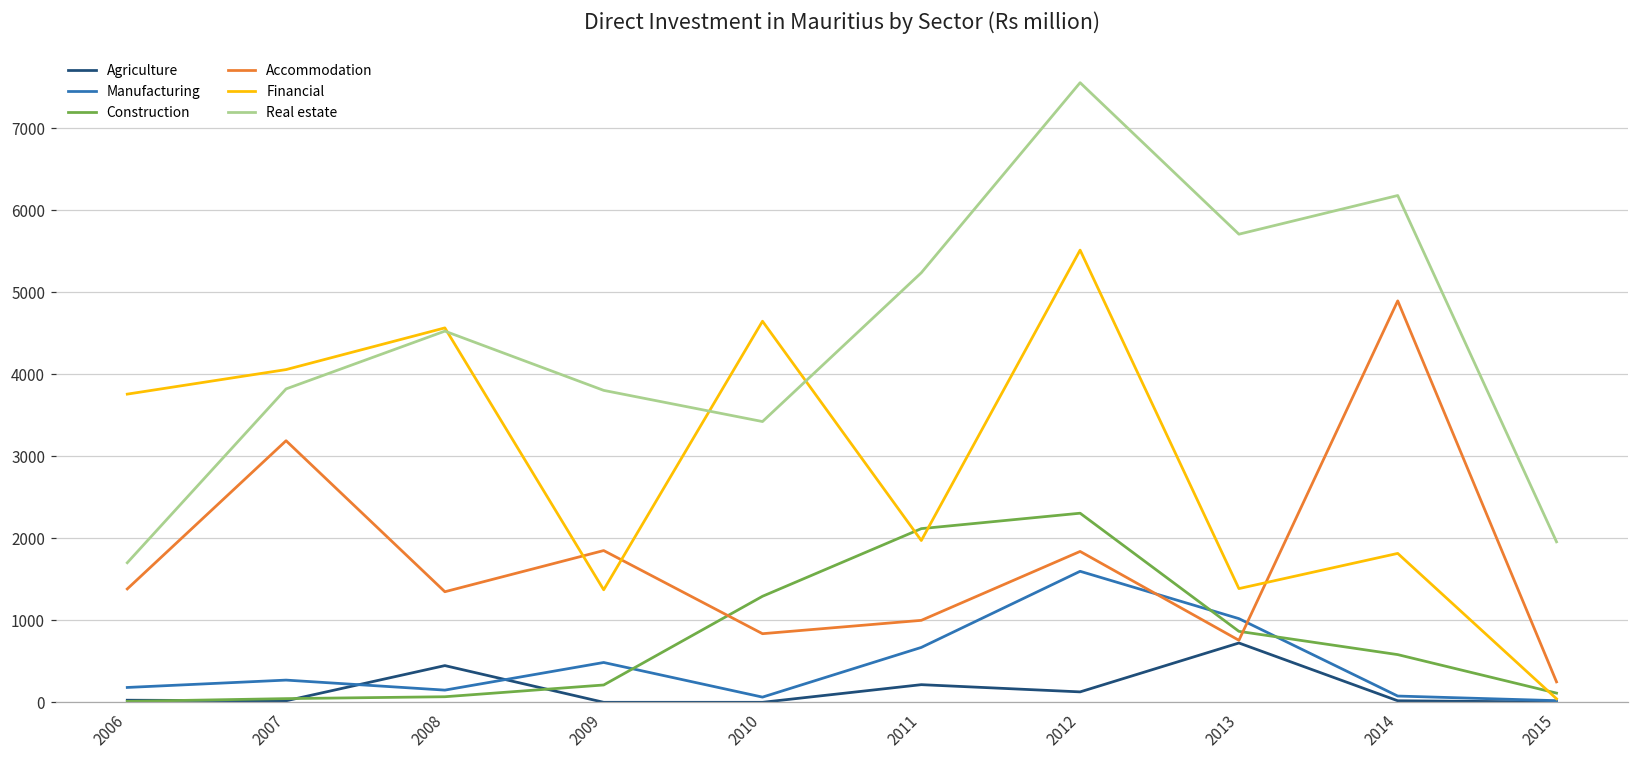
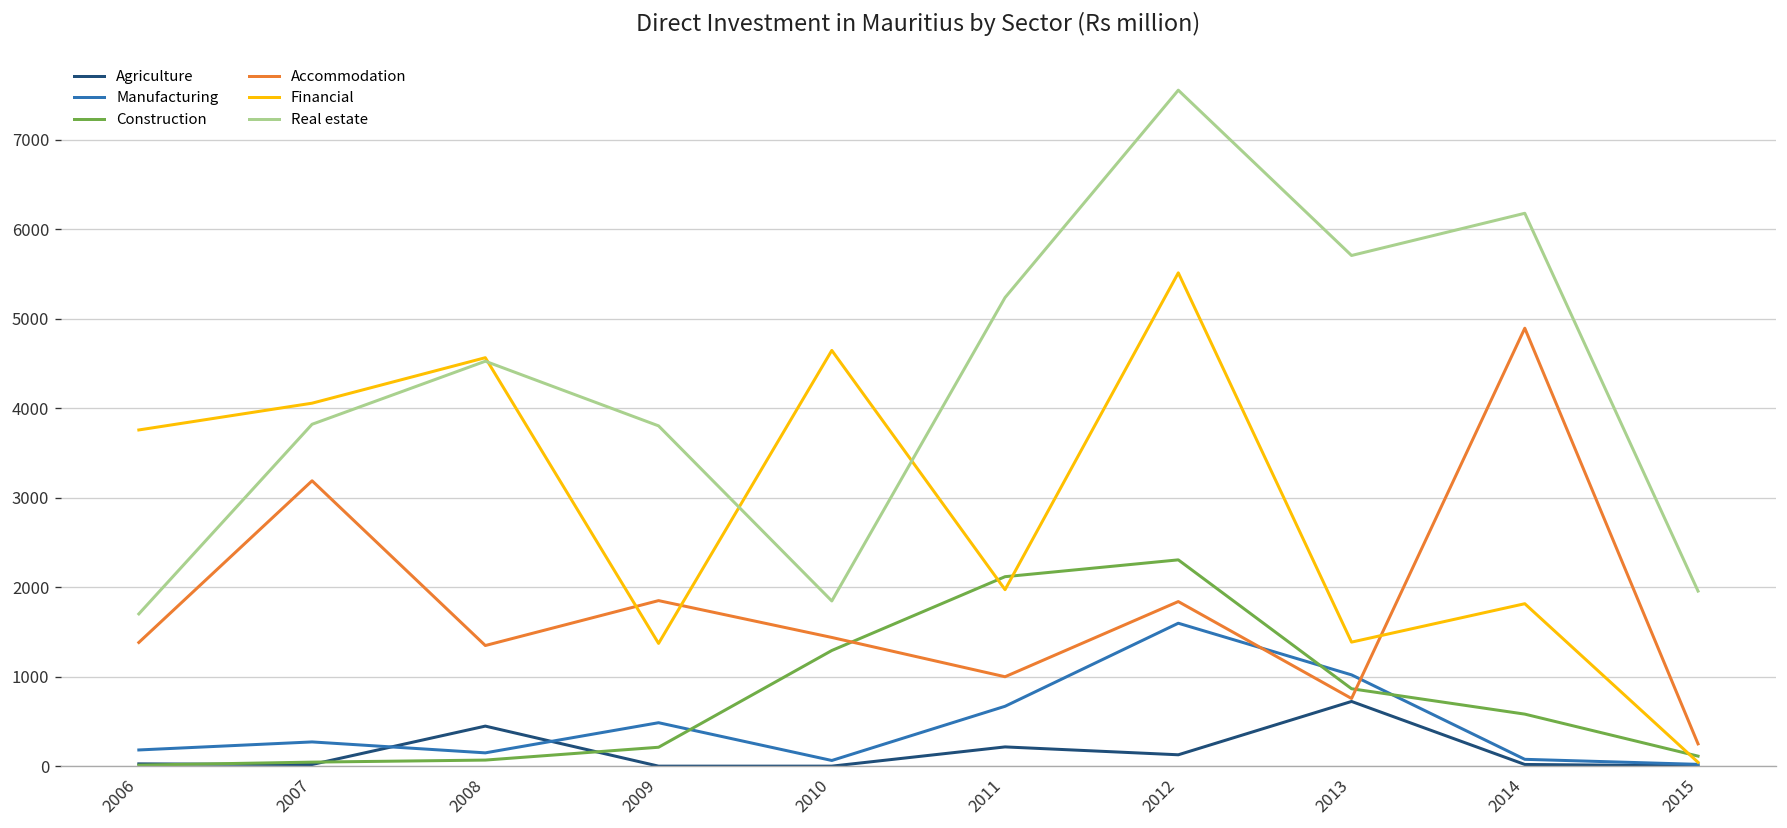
  {
    "Agriculture": {
      "2008": 400,
      "2009": 0,
      "2010": 0,
      "2011": 200,
      "2012": 100,
      "2014": 0
    },
    "Manufacturing": {
      "2006": 200,
      "2007": 300,
      "2008": 100,
      "2009": 500,
      "2010": 100,
      "2011": 700,
      "2012": 1600,
      "2013": 1000,
      "2014": 100
    },
    "Construction": {
      "2008": 100,
      "2009": 200,
      "2010": 1300,
      "2011": 2100,
      "2012": 2300,
      "2013": 900,
      "2014": 600,
      "2015": 100
    },
    "Accommodation": {
      "2006": 1400,
      "2007": 3200,
      "2008": 1300,
      "2009": 1800,
-     "2010": 800,
+     "2010": 1400,
      "2011": 1000,
      "2012": 1800,
      "2014": 4900,
      "2015": 200
    },
    "Financial": {
      "2006": 3800,
      "2007": 4100,
      "2008": 4600,
      "2009": 1400,
      "2010": 4600,
      "2011": 2000,
      "2012": 5500,
      "2013": 1400,
      "2014": 1800
    },
    "Real estate": {
      "2006": 1700,
      "2007": 3800,
      "2008": 4500,
      "2009": 3800,
-     "2010": 3400,
+     "2010": 1800,
      "2011": 5200,
      "2012": 7600,
      "2013": 5700,
      "2014": 6200,
      "2015": 2000
    }
  }
